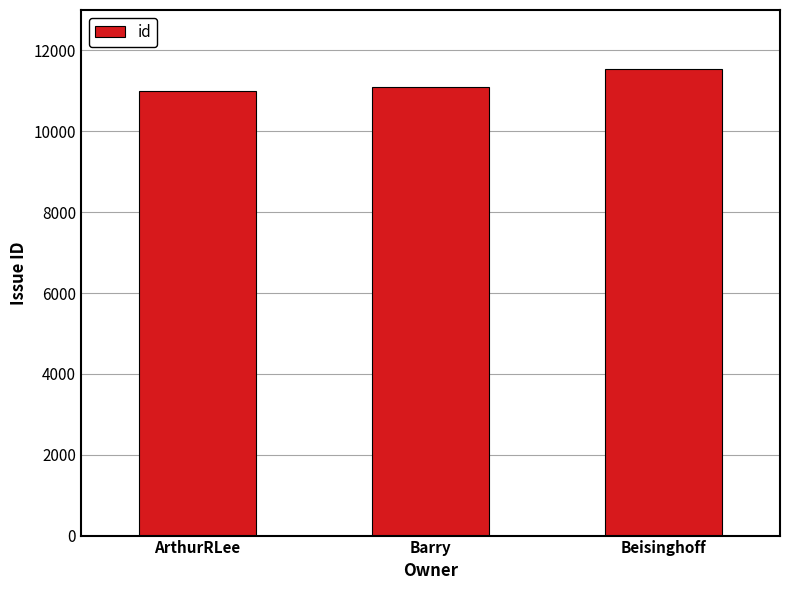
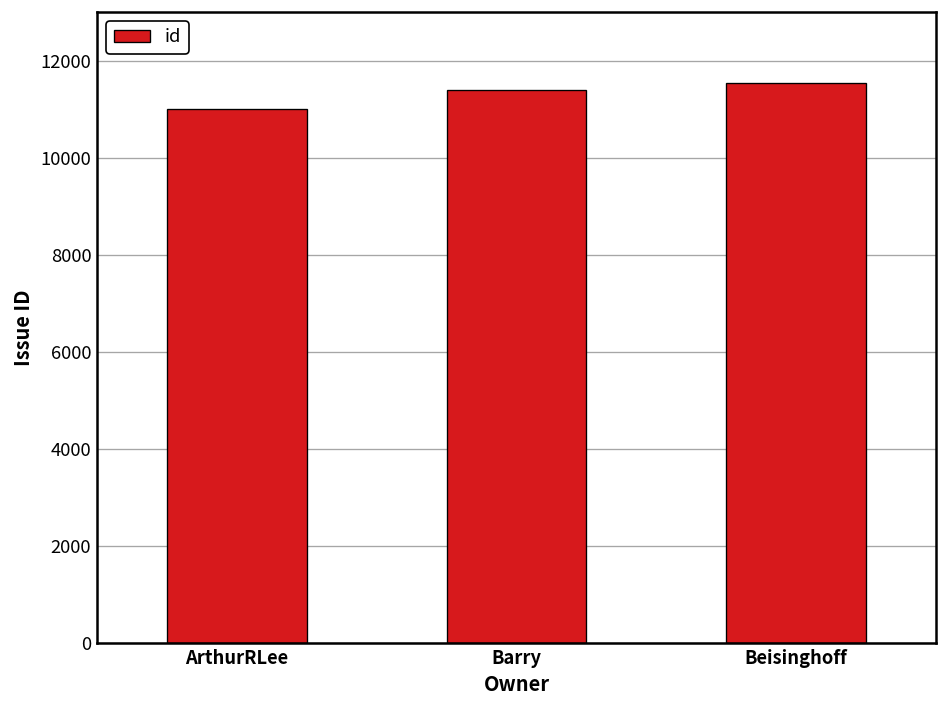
  {
    "ArthurRLee": 11000,
-   "Barry": 11100,
+   "Barry": 11400,
    "Beisinghoff": 11500
  }
